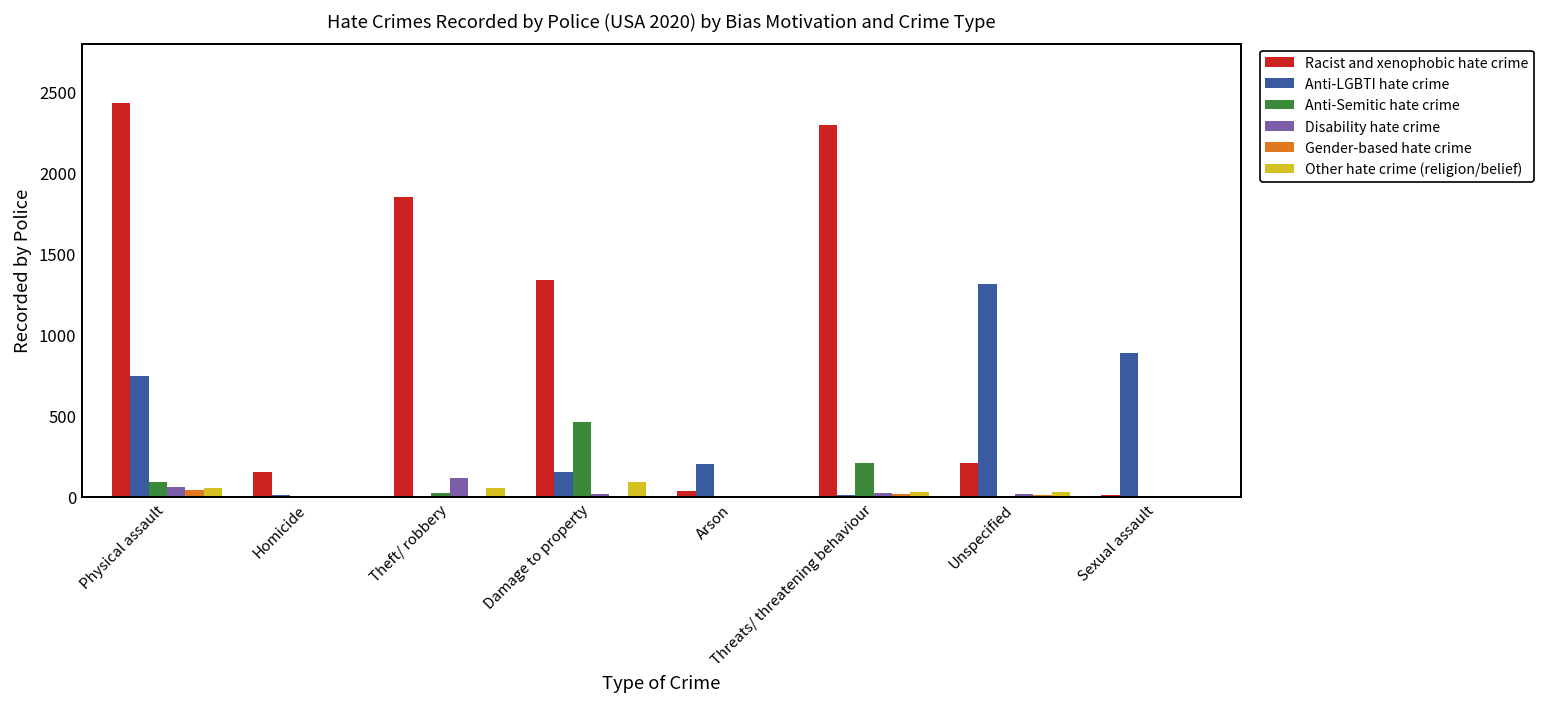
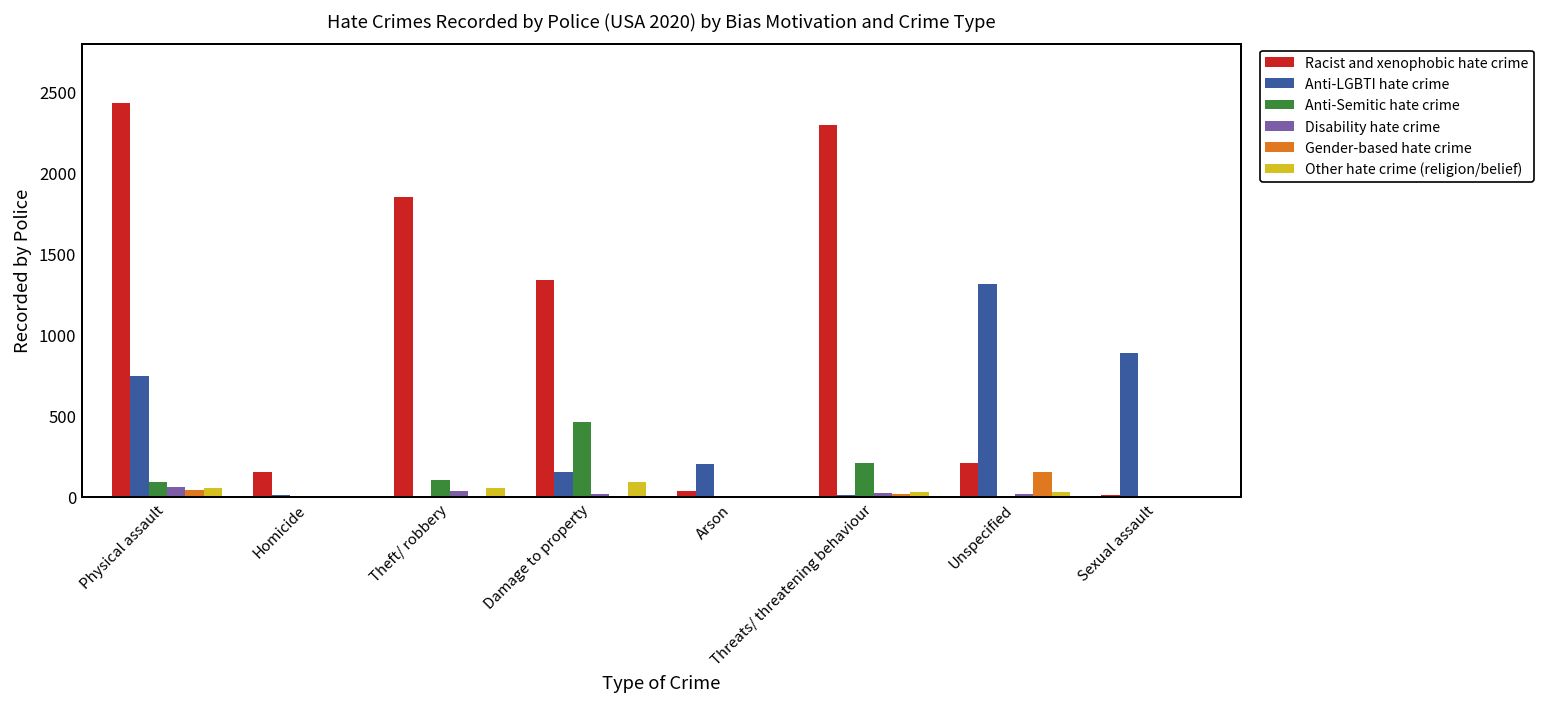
  {
    "Racist and xenophobic hate crime": {
      "Physical assault": 2430,
      "Homicide": 150,
      "Theft/ robbery": 1850,
      "Damage to property": 1340,
      "Arson": 40,
      "Threats/ threatening behaviour": 2300,
      "Unspecified": 210
    },
    "Anti-LGBTI hate crime": {
      "Physical assault": 740,
      "Damage to property": 150,
      "Arson": 200,
      "Unspecified": 1310,
      "Sexual assault": 890
    },
    "Anti-Semitic hate crime": {
      "Physical assault": 90,
-     "Theft/ robbery": 20,
+     "Theft/ robbery": 110,
      "Damage to property": 460,
      "Threats/ threatening behaviour": 210,
      "Unspecified": 0,
      "Sexual assault": 0
    },
    "Disability hate crime": {
      "Physical assault": 60,
-     "Theft/ robbery": 110,
+     "Theft/ robbery": 40,
      "Arson": 0,
      "Threats/ threatening behaviour": 20,
      "Unspecified": 20,
      "Sexual assault": 0
    },
    "Gender-based hate crime": {
      "Physical assault": 40,
      "Homicide": 0,
      "Arson": 0,
-     "Unspecified": 10
+     "Unspecified": 160
    },
    "Other hate crime (religion/belief)": {
      "Physical assault": 50,
      "Homicide": 0,
      "Theft/ robbery": 50,
      "Damage to property": 90,
      "Threats/ threatening behaviour": 30,
      "Unspecified": 30,
      "Sexual assault": 0
    }
  }
